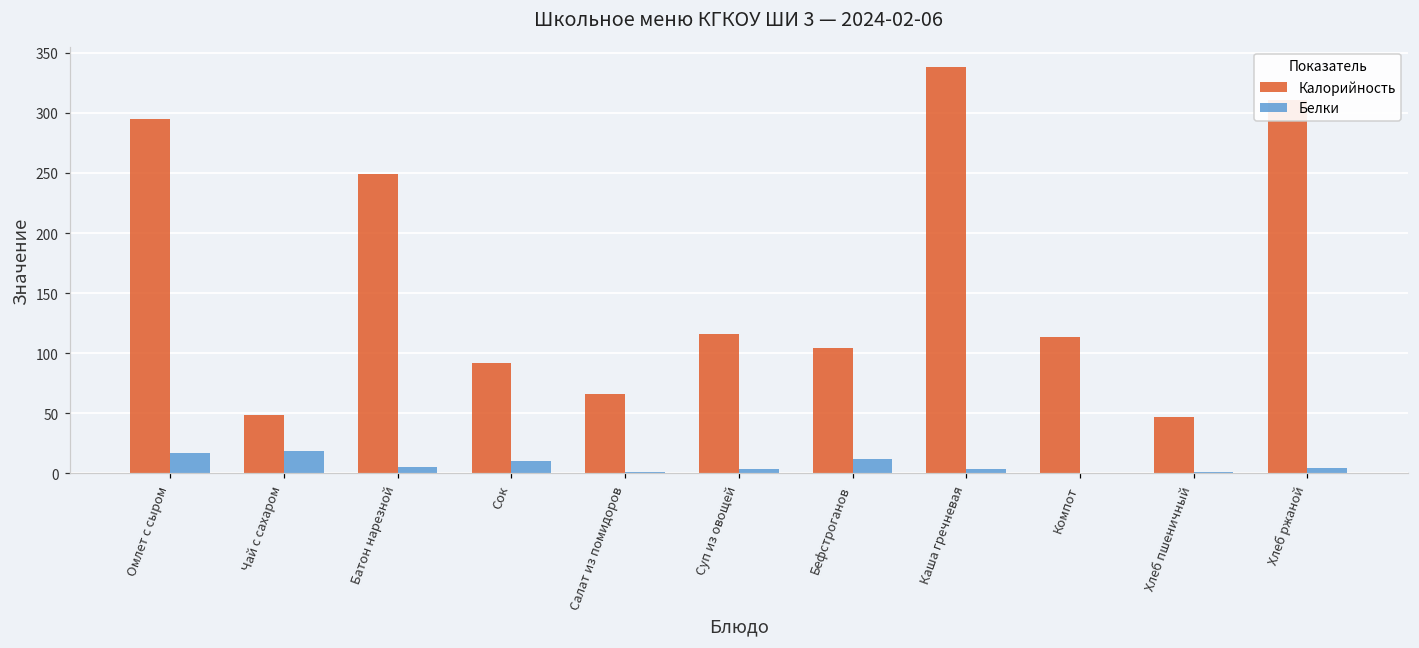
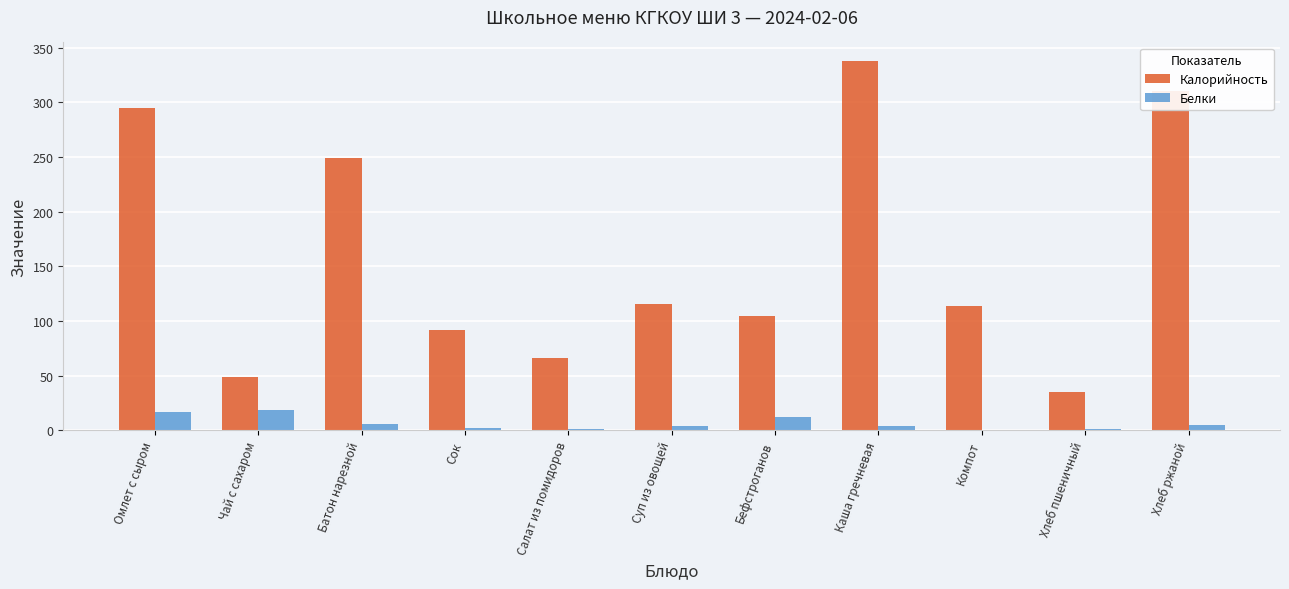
  {
    "Калорийность": {
      "Омлет с сыром": 295,
      "Чай с сахаром": 49,
      "Батон нарезной": 249,
      "Сок": 92,
      "Салат из помидоров": 66,
      "Суп из овощей": 116,
      "Бефстроганов": 104,
      "Каша гречневая": 338,
      "Компот": 114,
-     "Хлеб пшеничный": 47
+     "Хлеб пшеничный": 35
    },
    "Белки": {
      "Омлет с сыром": 17,
      "Чай с сахаром": 19,
      "Батон нарезной": 5,
-     "Сок": 10,
+     "Сок": 2,
      "Суп из овощей": 4,
      "Бефстроганов": 12,
      "Каша гречневая": 4,
      "Хлеб ржаной": 5
    }
  }
